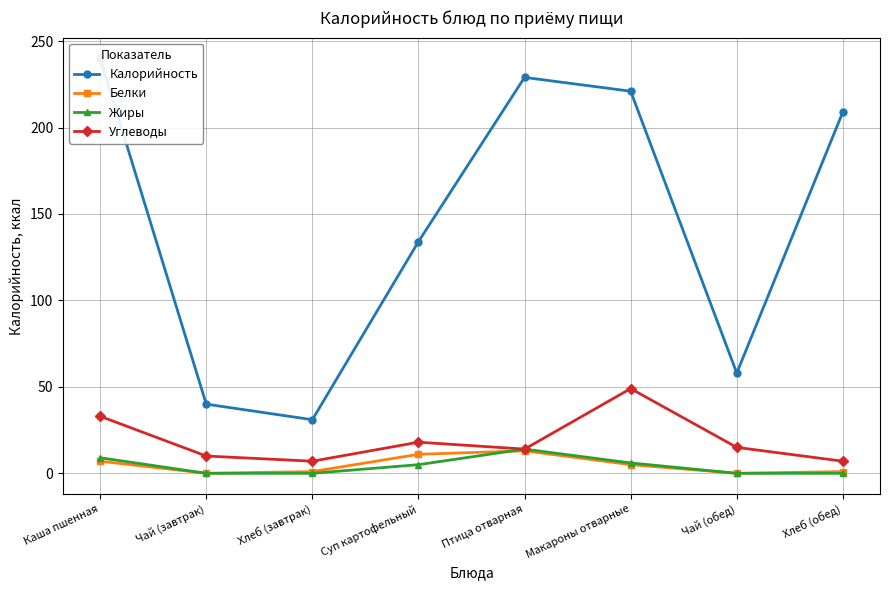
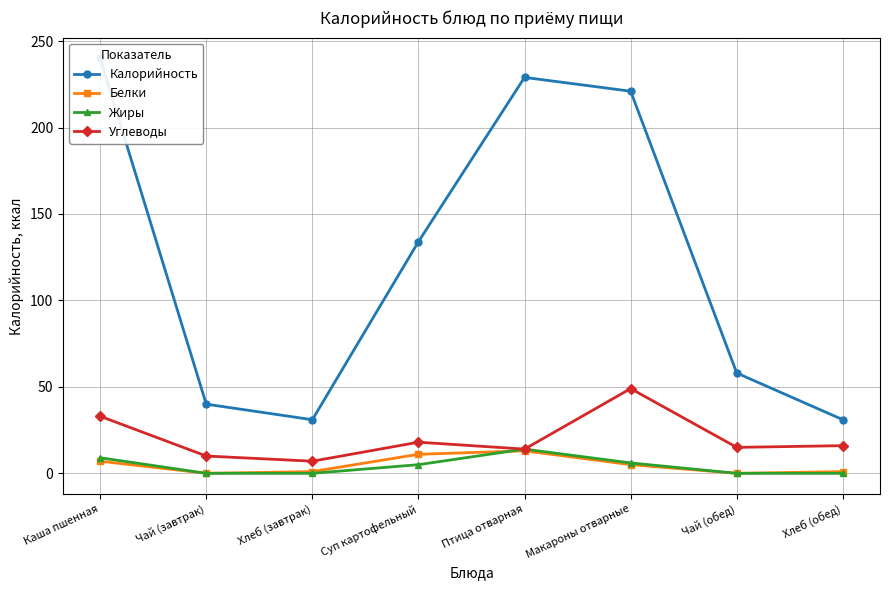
  {
    "Калорийность": {
      "Чай (завтрак)": 40,
      "Хлеб (завтрак)": 31,
      "Суп картофельный": 134,
      "Птица отварная": 229,
      "Макароны отварные": 221,
      "Чай (обед)": 58,
-     "Хлеб (обед)": 209
+     "Хлеб (обед)": 31
    },
    "Белки": {
      "Каша пшенная": 7,
      "Суп картофельный": 11
    },
    "Жиры": {
      "Каша пшенная": 9,
      "Суп картофельный": 5
    },
    "Углеводы": {
      "Каша пшенная": 33,
      "Чай (завтрак)": 10,
      "Хлеб (завтрак)": 7,
      "Суп картофельный": 18,
      "Макароны отварные": 49,
      "Чай (обед)": 15,
-     "Хлеб (обед)": 7
+     "Хлеб (обед)": 16
    }
  }
